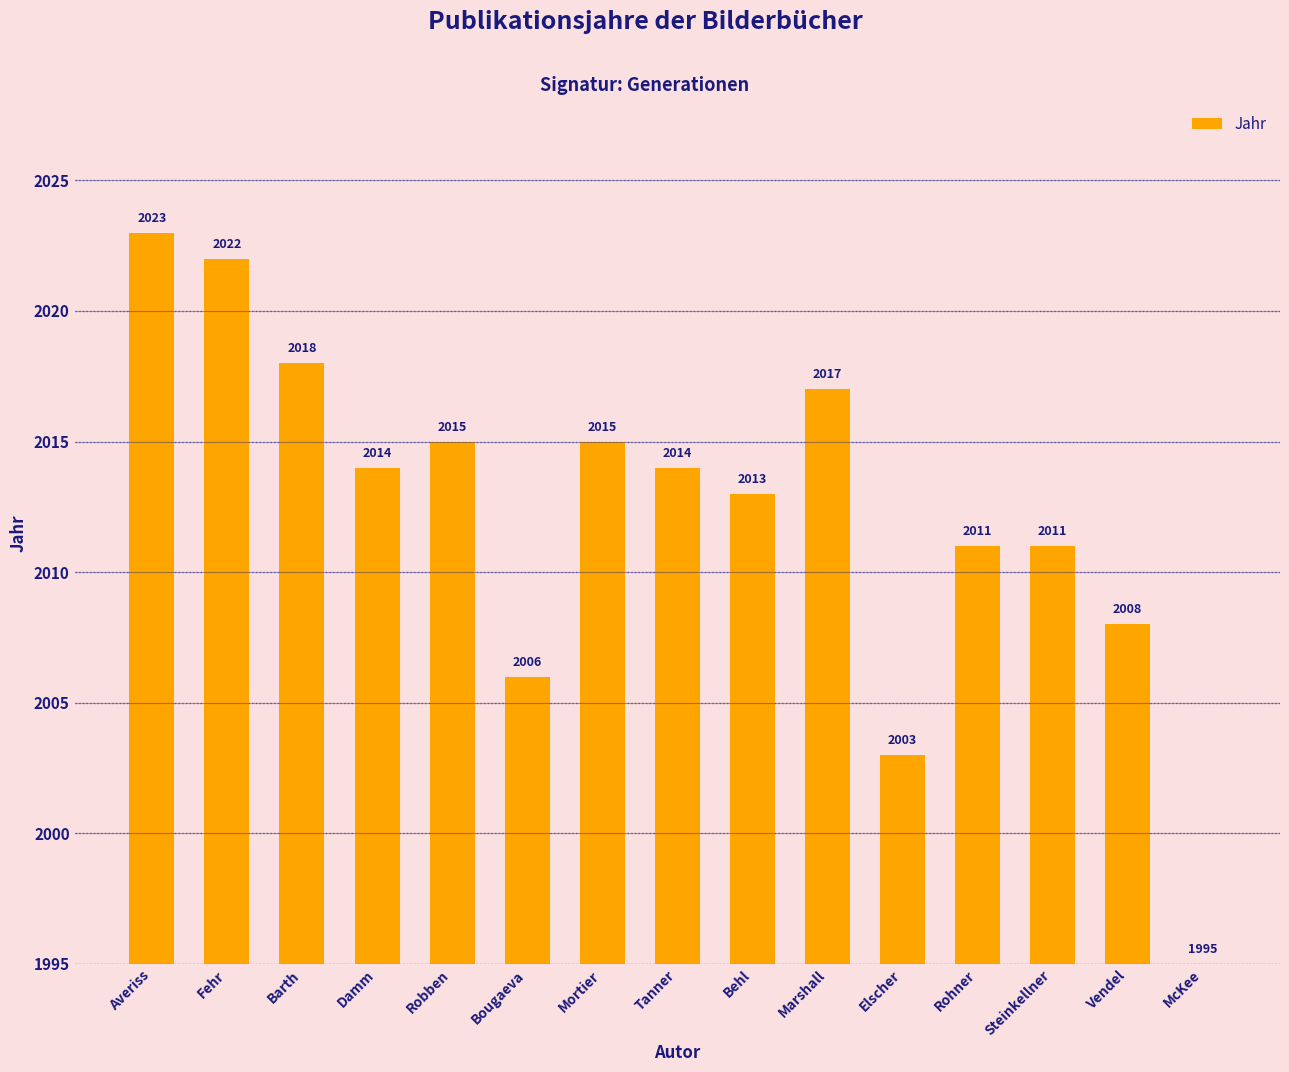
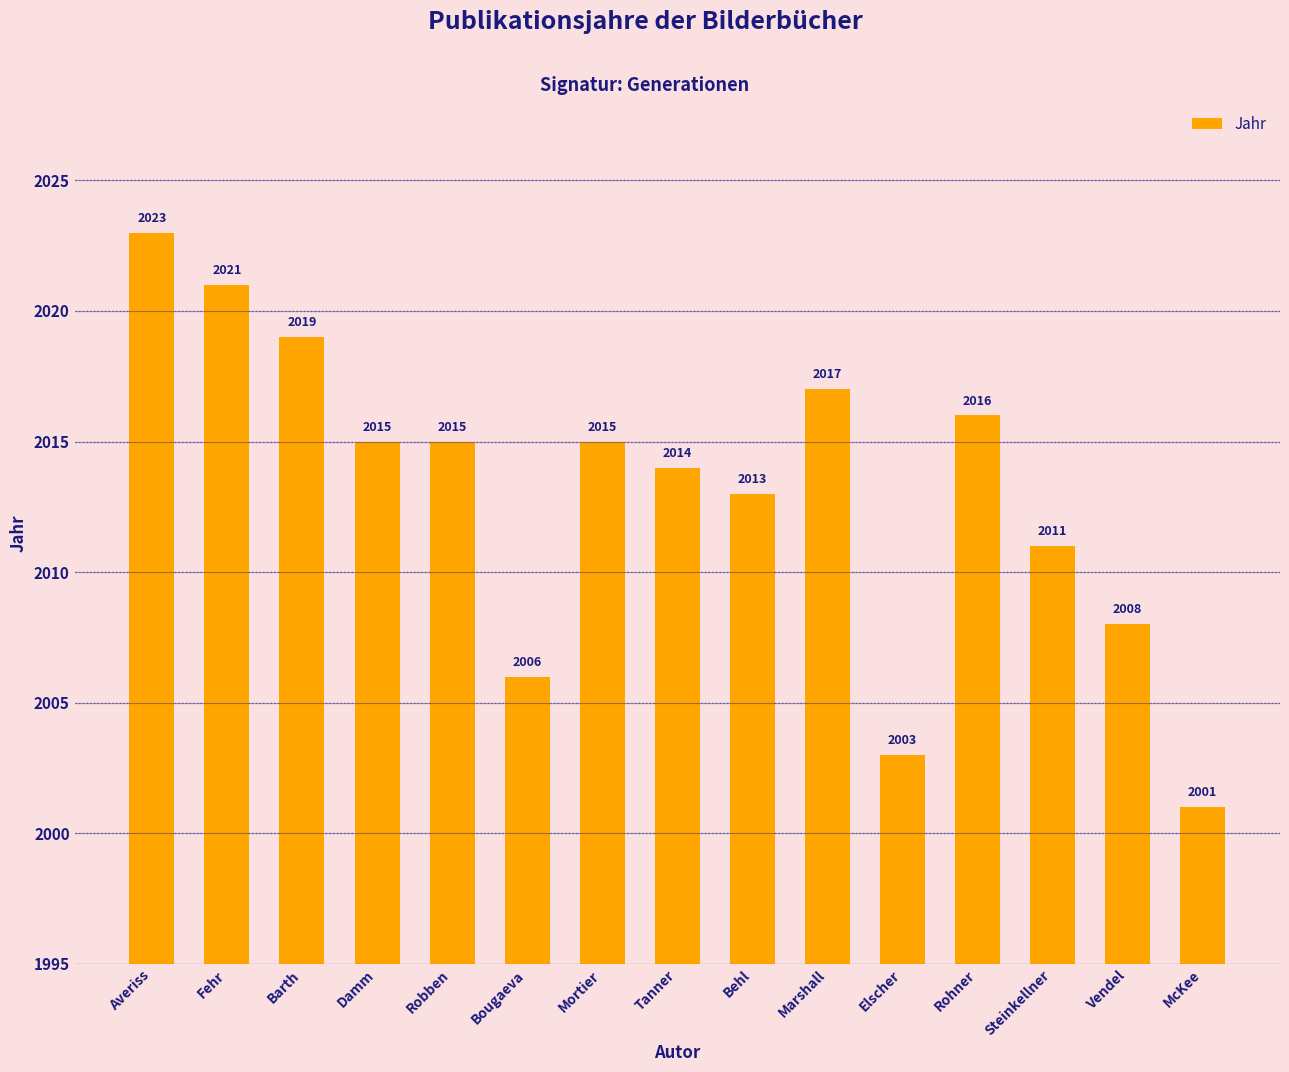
  {
    "Averiss": 2023,
-   "Fehr": 2022,
-   "Barth": 2018,
-   "Damm": 2014,
+   "Fehr": 2021,
+   "Barth": 2019,
+   "Damm": 2015,
    "Robben": 2015,
    "Bougaeva": 2006,
    "Mortier": 2015,
    "Tanner": 2014,
    "Behl": 2013,
    "Marshall": 2017,
    "Elscher": 2003,
-   "Rohner": 2011,
+   "Rohner": 2016,
    "Steinkellner": 2011,
    "Vendel": 2008,
-   "McKee": 1995
+   "McKee": 2001
  }
